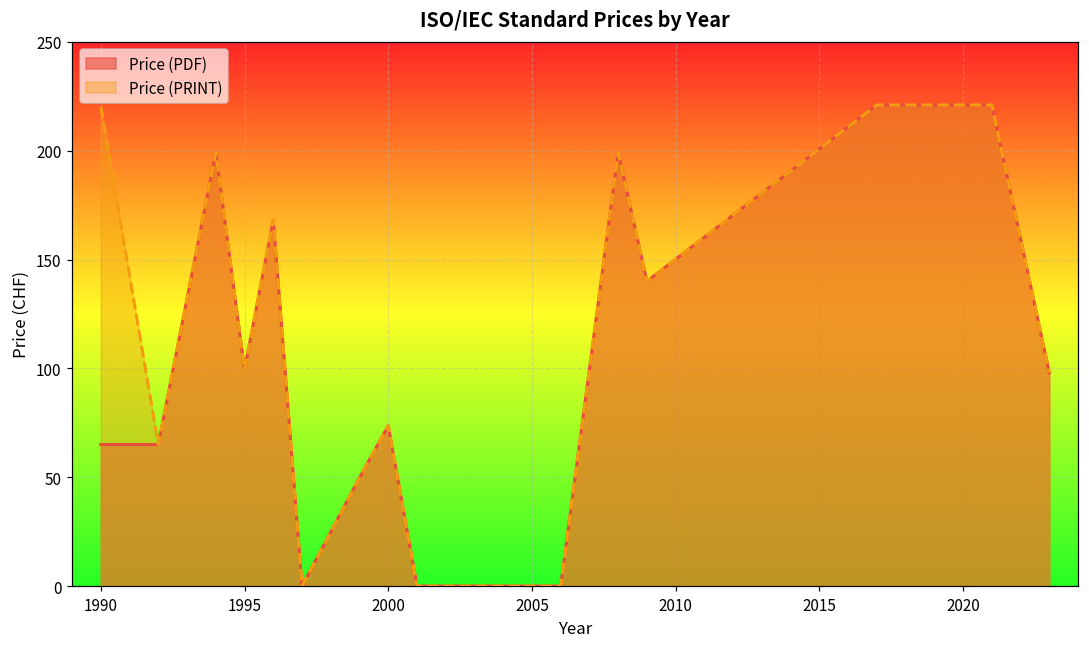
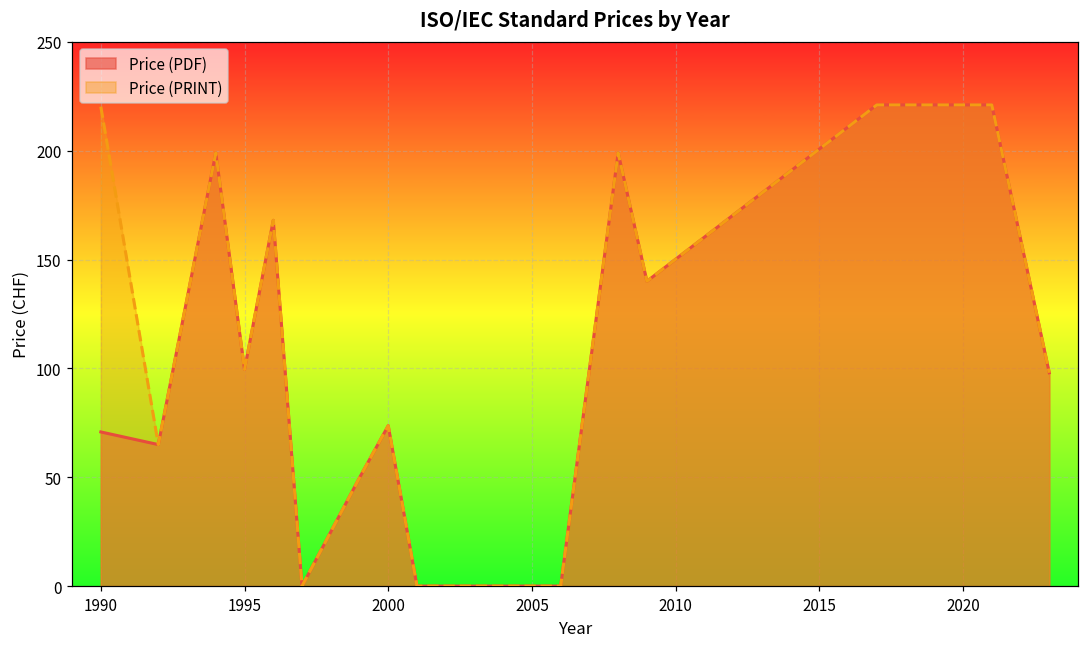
  {
    "Price (PDF)": {
-     "1990": 65
+     "1990": 71
    },
    "Price (PRINT)": {
      "1990": 220
    }
  }
